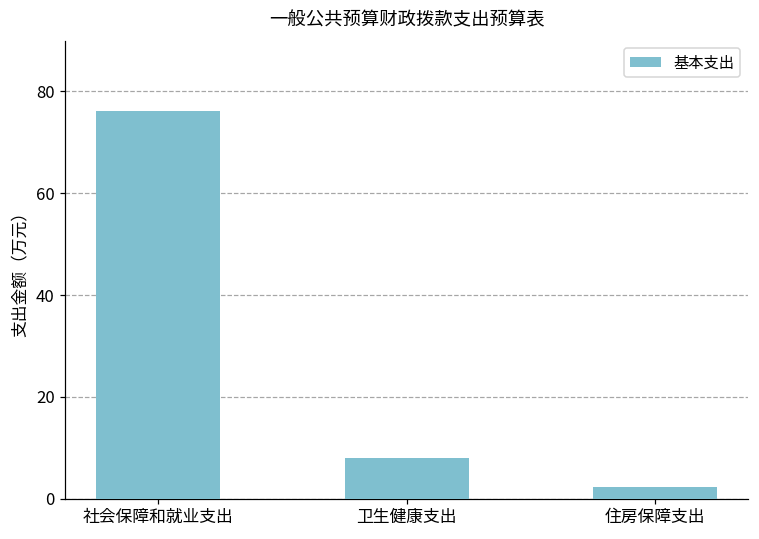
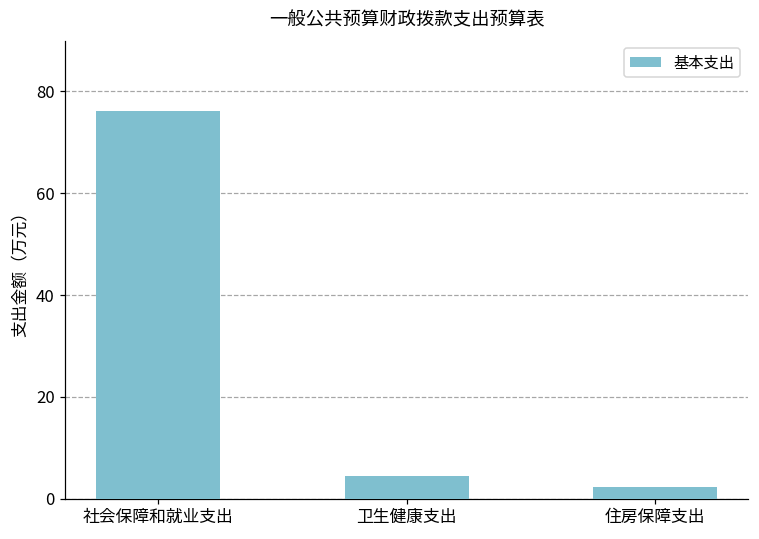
  {
    "社会保障和就业支出": 76,
-   "卫生健康支出": 8,
+   "卫生健康支出": 4,
    "住房保障支出": 2
  }
